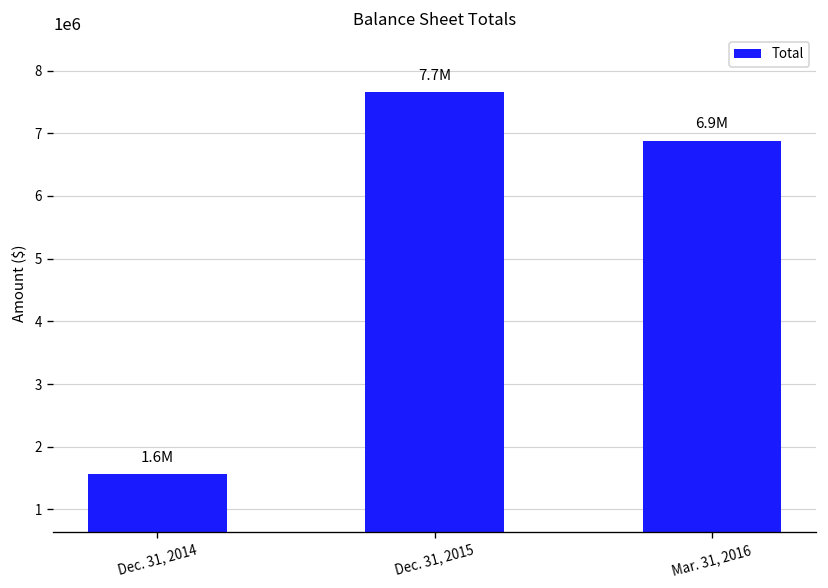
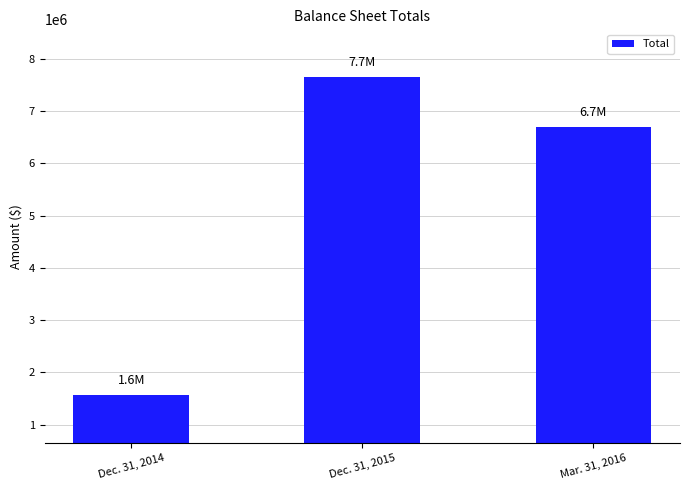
  {
    "Dec. 31, 2014": "1.6M",
    "Dec. 31, 2015": "7.7M",
-   "Mar. 31, 2016": "6.9M"
+   "Mar. 31, 2016": "6.7M"
  }
